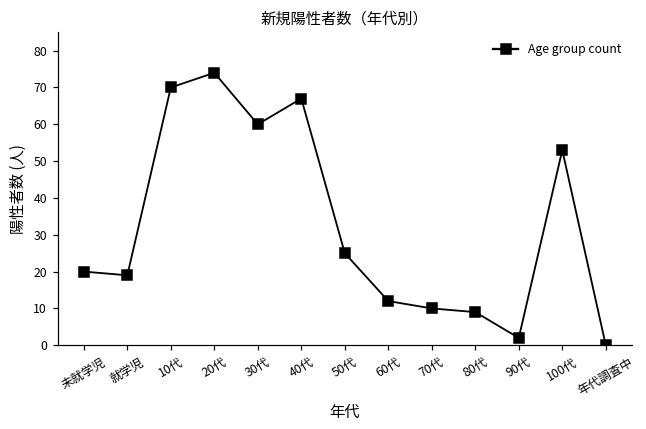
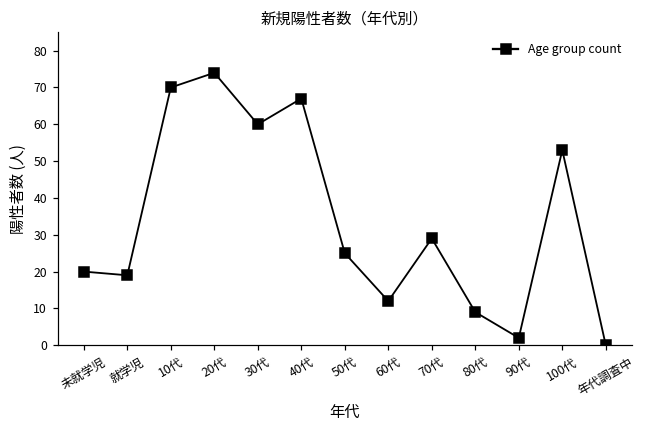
  {
    "未就学児": 20,
    "就学児": 19,
    "10代": 70,
    "20代": 74,
    "30代": 60,
    "40代": 67,
    "50代": 25,
    "60代": 12,
-   "70代": 10,
+   "70代": 29,
    "80代": 9,
    "90代": 2,
    "100代": 53,
    "年代調査中": 0
  }
